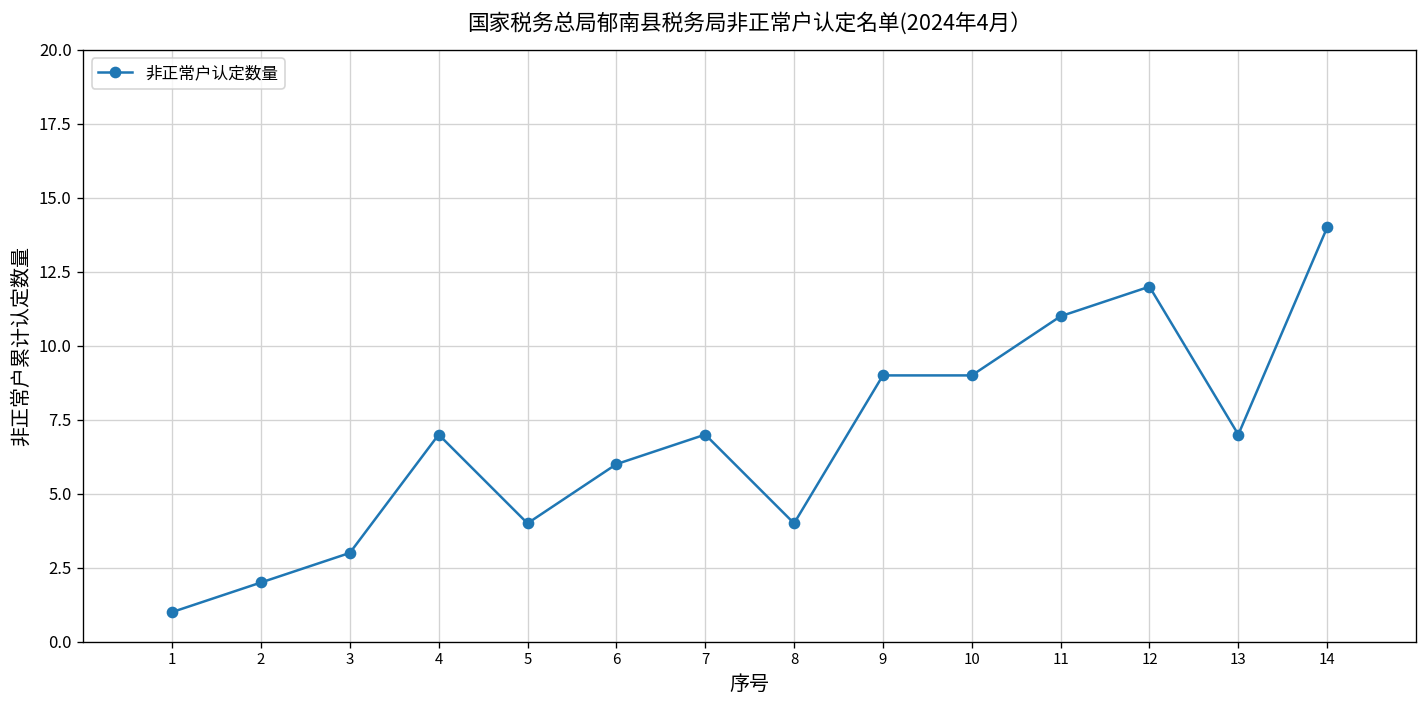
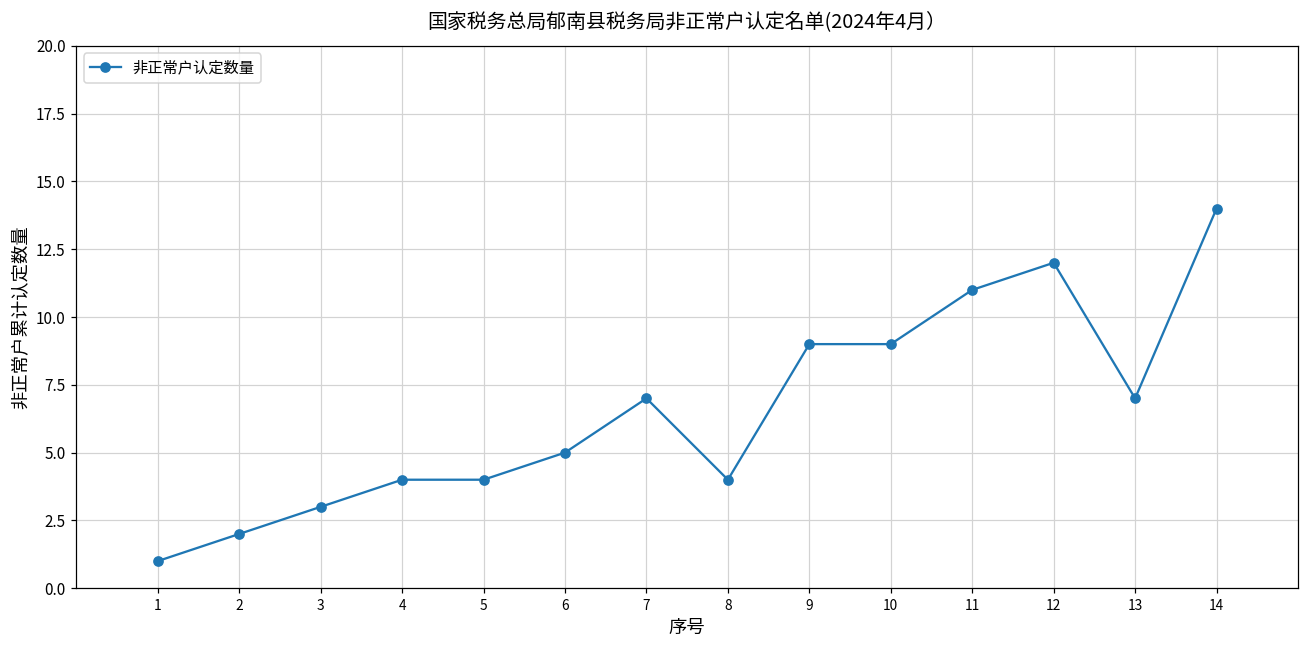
  {
    "1": 1,
    "2": 2,
    "3": 3,
-   "4": 7,
+   "4": 4,
    "5": 4,
-   "6": 6,
+   "6": 5,
    "7": 7,
    "8": 4,
    "9": 9,
    "10": 9,
    "11": 11,
    "12": 12,
    "13": 7,
    "14": 14
  }
